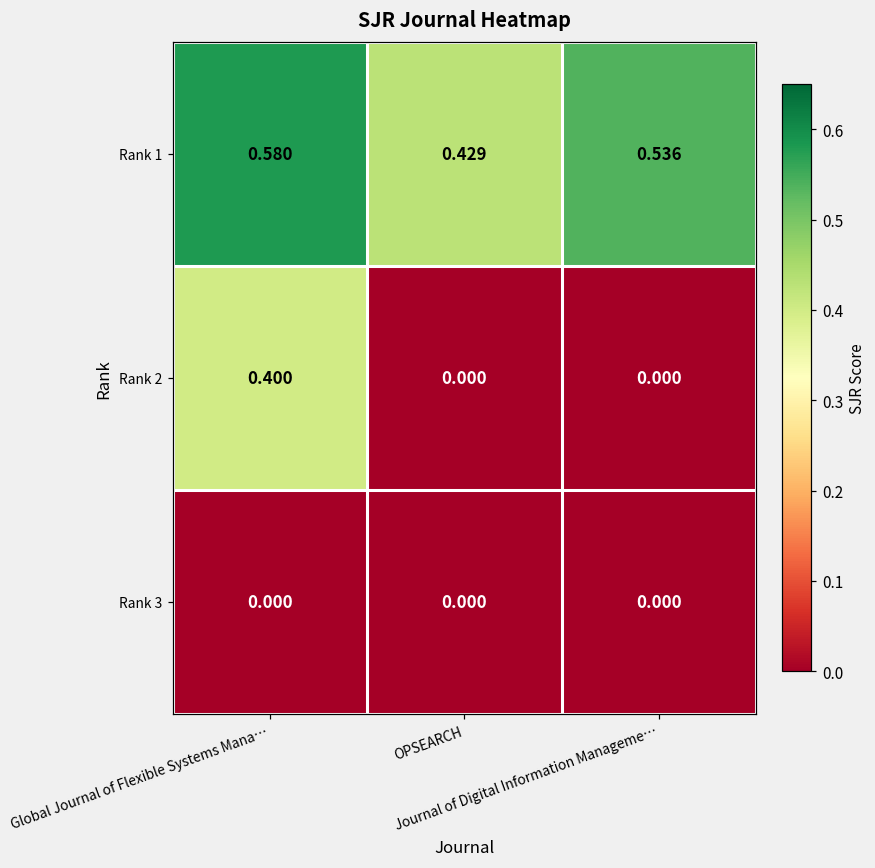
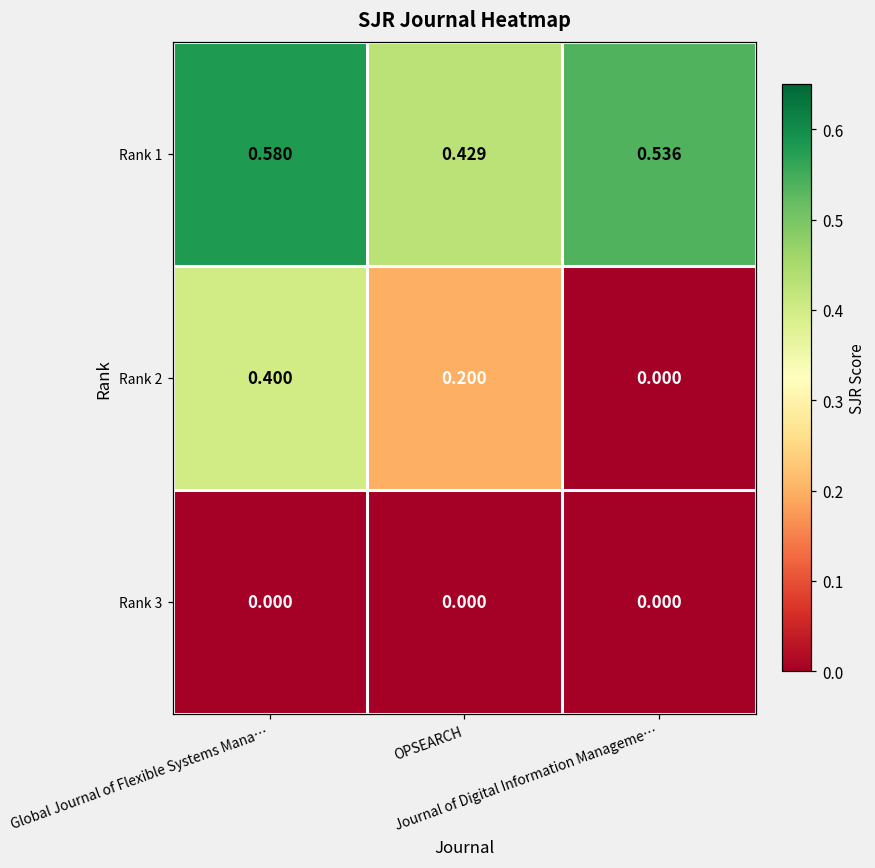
  {
    "Rank 1": {
      "Global Journal of Flexible Systems Mana…": 0.580,
      "OPSEARCH": 0.429,
      "Journal of Digital Information Manageme…": 0.536
    },
    "Rank 2": {
      "Global Journal of Flexible Systems Mana…": 0.400,
-     "OPSEARCH": 0.000,
+     "OPSEARCH": 0.200,
      "Journal of Digital Information Manageme…": 0.000
    },
    "Rank 3": {
      "Global Journal of Flexible Systems Mana…": 0.000,
      "OPSEARCH": 0.000,
      "Journal of Digital Information Manageme…": 0.000
    }
  }
